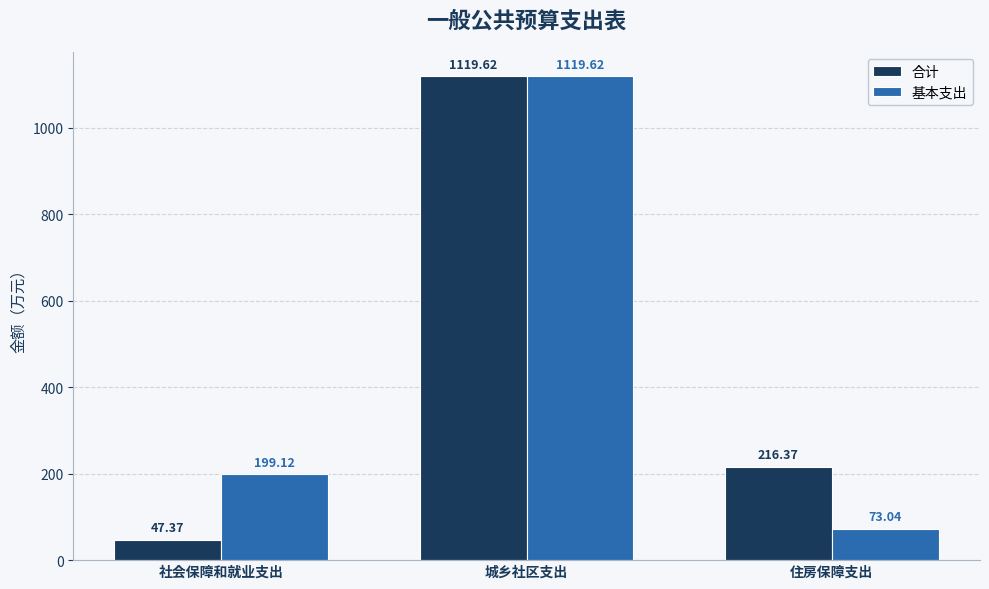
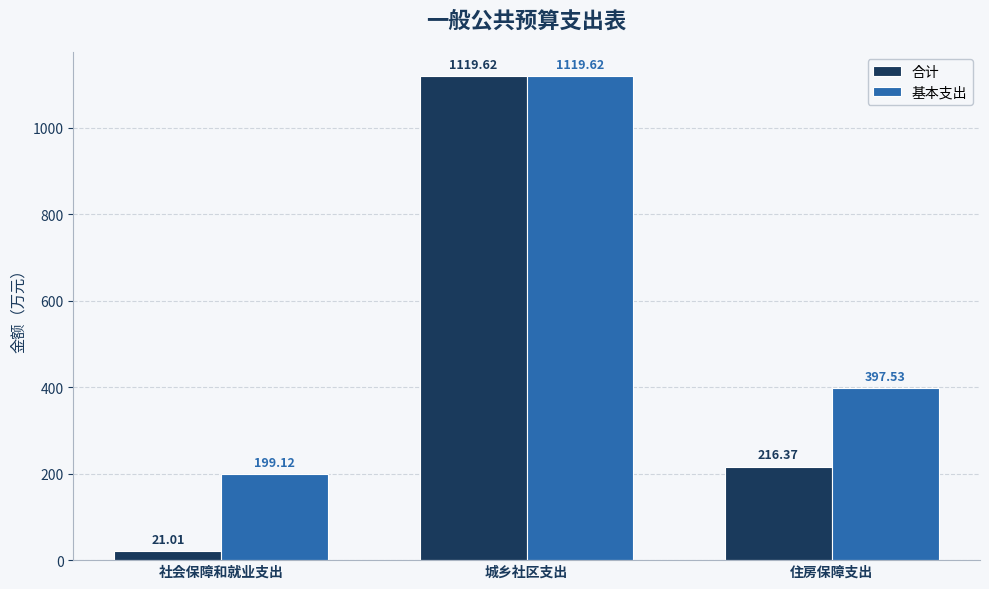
  {
    "合计": {
-     "社会保障和就业支出": 47.37,
+     "社会保障和就业支出": 21.01,
      "城乡社区支出": 1119.62,
      "住房保障支出": 216.37
    },
    "基本支出": {
      "社会保障和就业支出": 199.12,
      "城乡社区支出": 1119.62,
-     "住房保障支出": 73.04
+     "住房保障支出": 397.53
    }
  }
